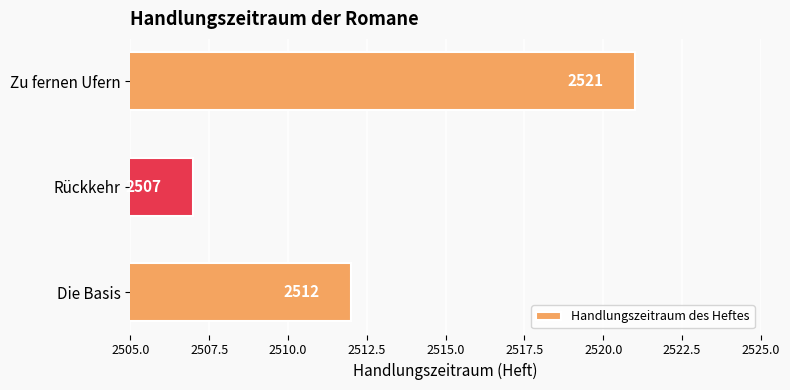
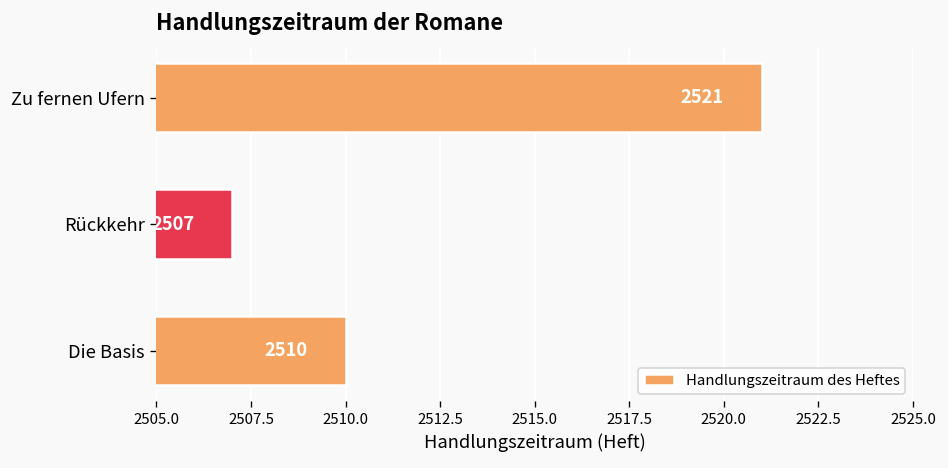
  {
    "Zu fernen Ufern": 2521,
    "Rückkehr": 2507,
-   "Die Basis": 2512
+   "Die Basis": 2510
  }
